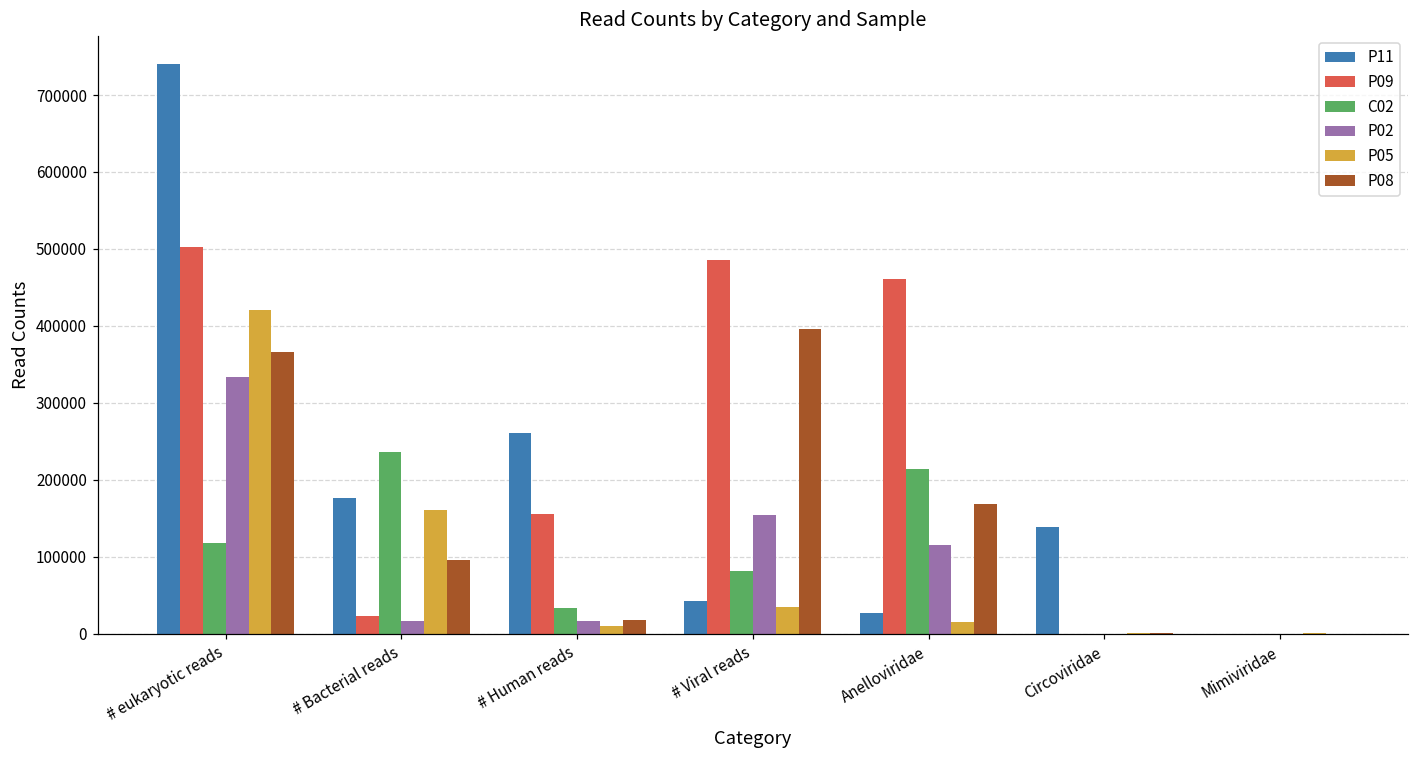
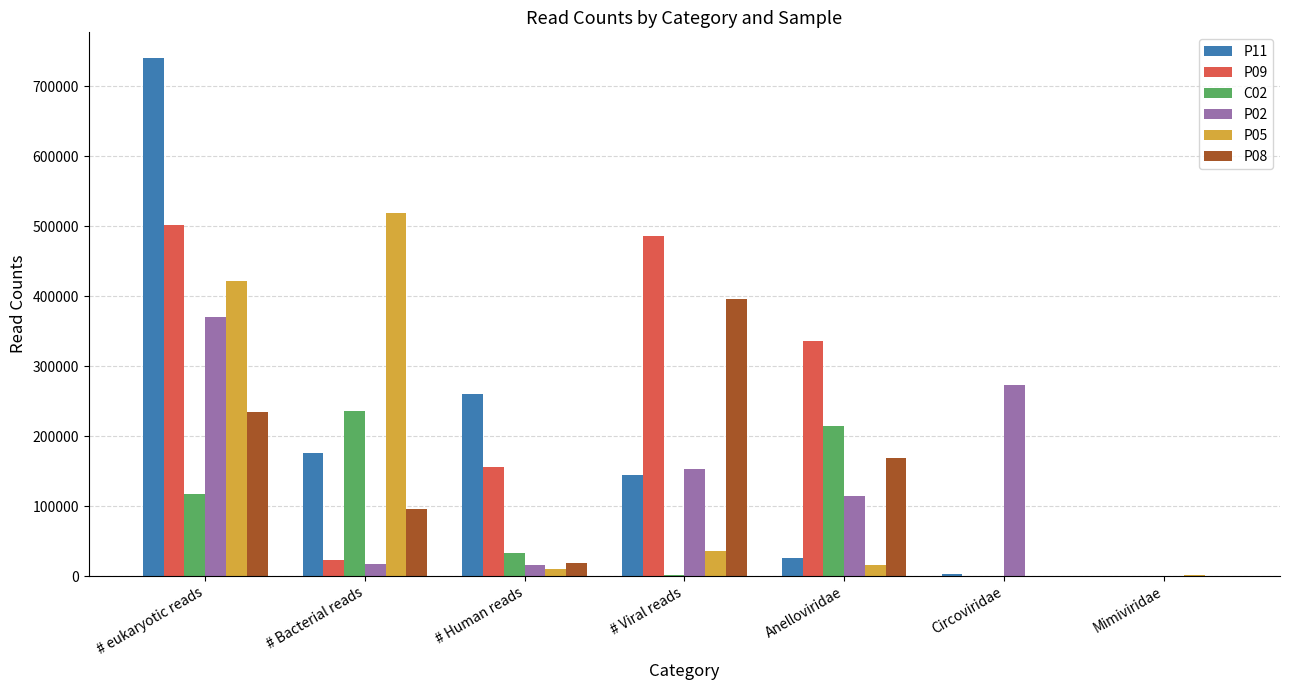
  {
    "P11": {
      "# eukaryotic reads": 740000,
      "# Bacterial reads": 180000,
      "# Human reads": 260000,
-     "# Viral reads": 40000,
+     "# Viral reads": 140000,
      "Anelloviridae": 30000,
-     "Circoviridae": 140000
+     "Circoviridae": 0
    },
    "P09": {
      "# eukaryotic reads": 500000,
      "# Bacterial reads": 20000,
      "# Human reads": 160000,
      "# Viral reads": 490000,
-     "Anelloviridae": 460000
+     "Anelloviridae": 340000
    },
    "C02": {
      "# eukaryotic reads": 120000,
      "# Bacterial reads": 240000,
      "# Human reads": 30000,
-     "# Viral reads": 80000,
+     "# Viral reads": 0,
      "Anelloviridae": 210000,
      "Circoviridae": 0
    },
    "P02": {
-     "# eukaryotic reads": 330000,
+     "# eukaryotic reads": 370000,
      "# Bacterial reads": 20000,
      "# Human reads": 20000,
      "# Viral reads": 150000,
      "Anelloviridae": 120000,
-     "Circoviridae": 0
+     "Circoviridae": 270000
    },
    "P05": {
      "# eukaryotic reads": 420000,
-     "# Bacterial reads": 160000,
+     "# Bacterial reads": 520000,
      "# Human reads": 10000,
      "# Viral reads": 40000,
      "Anelloviridae": 20000
    },
    "P08": {
-     "# eukaryotic reads": 370000,
+     "# eukaryotic reads": 230000,
      "# Bacterial reads": 100000,
      "# Human reads": 20000,
      "# Viral reads": 400000,
      "Anelloviridae": 170000
    }
  }
